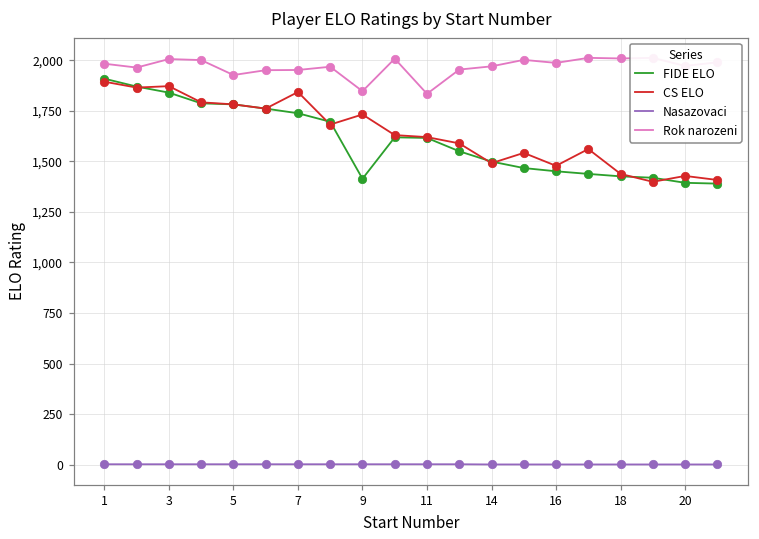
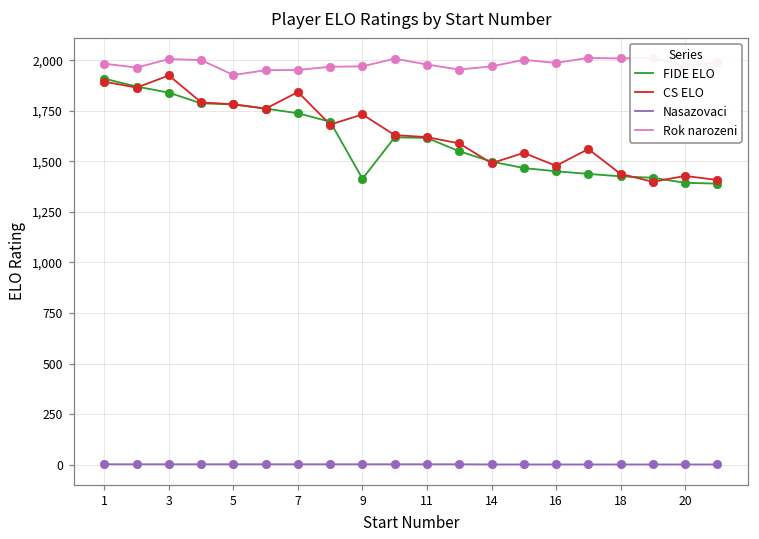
  {
    "FIDE ELO": {
      "1": "1,910",
      "3": "1,840",
      "7": "1,740",
      "9": "1,410"
    },
    "CS ELO": {
      "1": "1,890",
-     "3": "1,870",
+     "3": "1,930",
      "7": "1,840",
      "9": "1,730"
    },
    "Nasazovaci": {
      "1": "0",
      "3": "0",
      "5": "0",
      "7": "0",
      "9": "0",
      "11": "0"
    },
    "Rok narozeni": {
      "1": "1,980",
      "3": "2,010",
      "5": "1,930",
      "7": "1,950",
-     "9": "1,850",
-     "11": "1,830"
+     "9": "1,970",
+     "11": "1,980"
    }
  }
